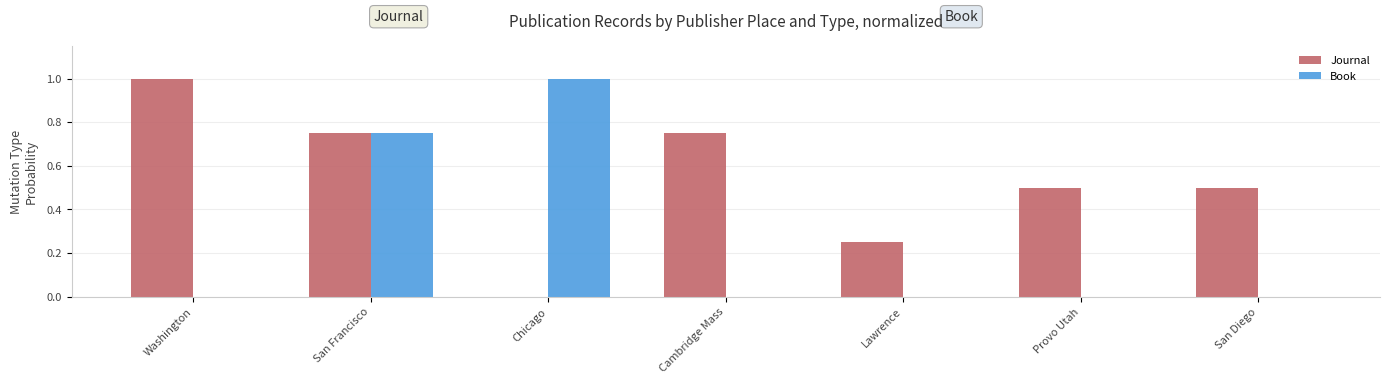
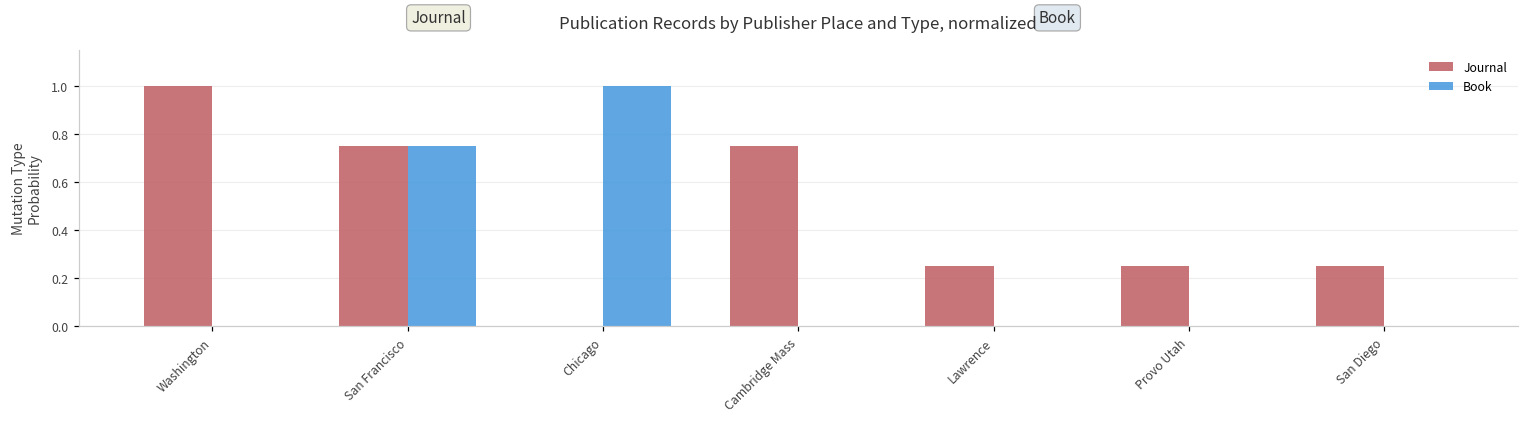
  {
    "Journal": {
      "Washington": 1.00,
      "San Francisco": 0.75,
      "Chicago": 0.00,
      "Cambridge Mass": 0.75,
      "Lawrence": 0.25,
-     "Provo Utah": 0.50,
-     "San Diego": 0.50
+     "Provo Utah": 0.25,
+     "San Diego": 0.25
    },
    "Book": {
      "Washington": 0.00,
      "San Francisco": 0.75,
      "Chicago": 1.00,
      "Cambridge Mass": 0.00,
      "Lawrence": 0.00,
      "Provo Utah": 0.00,
      "San Diego": 0.00
    }
  }
